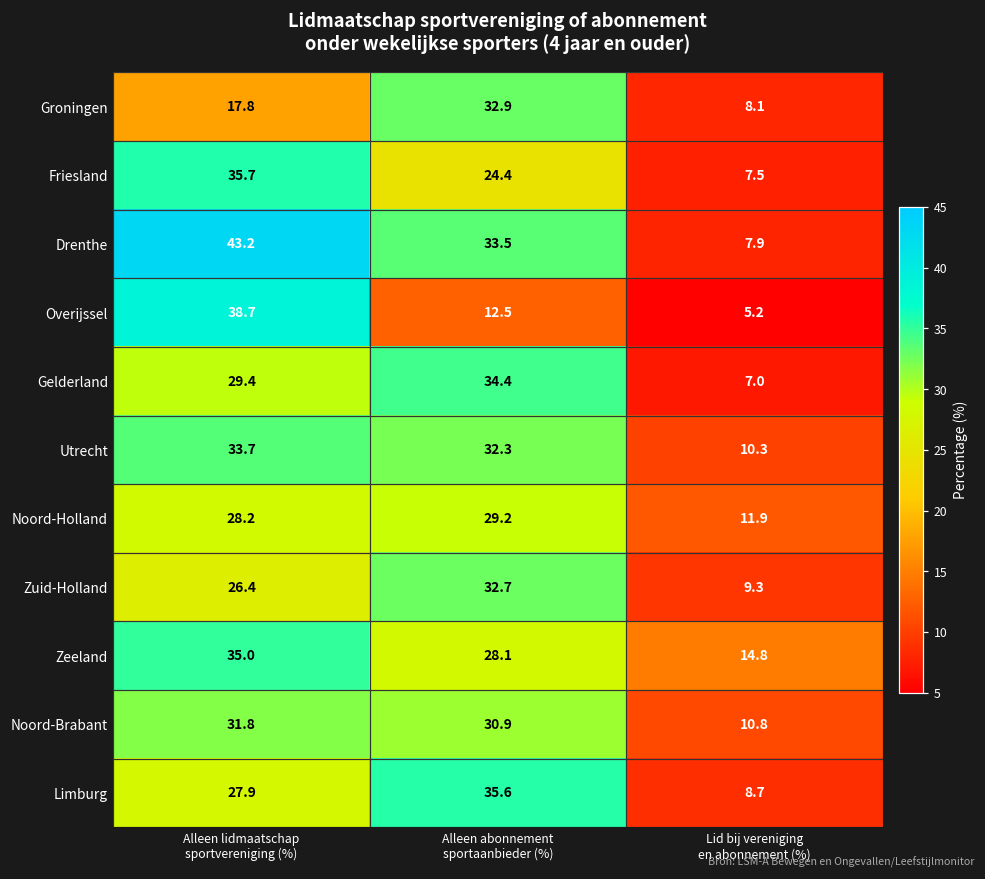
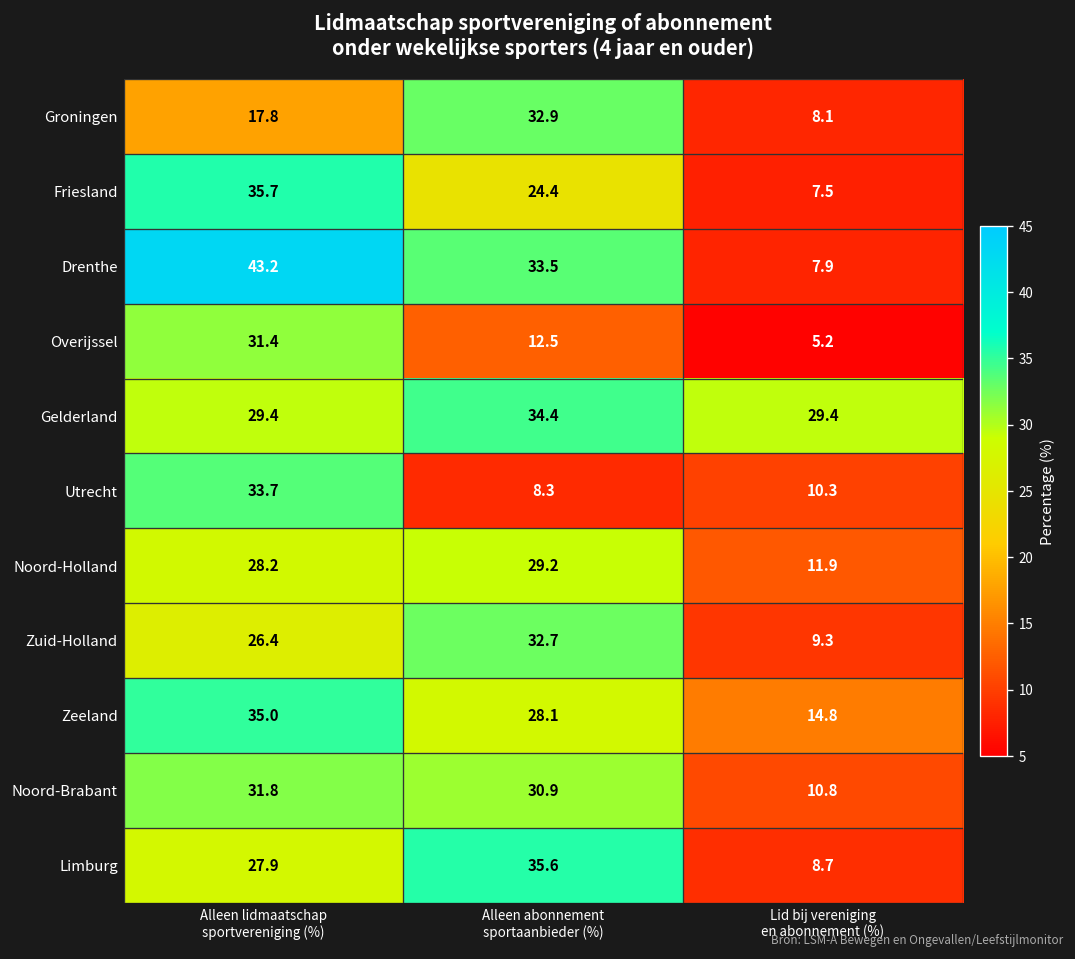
  {
    "Groningen": {
      "Alleen lidmaatschap sportvereniging (%)": 17.8,
      "Alleen abonnement sportaanbieder (%)": 32.9,
      "Lid bij vereniging en abonnement (%)": 8.1
    },
    "Friesland": {
      "Alleen lidmaatschap sportvereniging (%)": 35.7,
      "Alleen abonnement sportaanbieder (%)": 24.4,
      "Lid bij vereniging en abonnement (%)": 7.5
    },
    "Drenthe": {
      "Alleen lidmaatschap sportvereniging (%)": 43.2,
      "Alleen abonnement sportaanbieder (%)": 33.5,
      "Lid bij vereniging en abonnement (%)": 7.9
    },
    "Overijssel": {
-     "Alleen lidmaatschap sportvereniging (%)": 38.7,
+     "Alleen lidmaatschap sportvereniging (%)": 31.4,
      "Alleen abonnement sportaanbieder (%)": 12.5,
      "Lid bij vereniging en abonnement (%)": 5.2
    },
    "Gelderland": {
      "Alleen lidmaatschap sportvereniging (%)": 29.4,
      "Alleen abonnement sportaanbieder (%)": 34.4,
-     "Lid bij vereniging en abonnement (%)": 7.0
+     "Lid bij vereniging en abonnement (%)": 29.4
    },
    "Utrecht": {
      "Alleen lidmaatschap sportvereniging (%)": 33.7,
-     "Alleen abonnement sportaanbieder (%)": 32.3,
+     "Alleen abonnement sportaanbieder (%)": 8.3,
      "Lid bij vereniging en abonnement (%)": 10.3
    },
    "Noord-Holland": {
      "Alleen lidmaatschap sportvereniging (%)": 28.2,
      "Alleen abonnement sportaanbieder (%)": 29.2,
      "Lid bij vereniging en abonnement (%)": 11.9
    },
    "Zuid-Holland": {
      "Alleen lidmaatschap sportvereniging (%)": 26.4,
      "Alleen abonnement sportaanbieder (%)": 32.7,
      "Lid bij vereniging en abonnement (%)": 9.3
    },
    "Zeeland": {
      "Alleen lidmaatschap sportvereniging (%)": 35.0,
      "Alleen abonnement sportaanbieder (%)": 28.1,
      "Lid bij vereniging en abonnement (%)": 14.8
    },
    "Noord-Brabant": {
      "Alleen lidmaatschap sportvereniging (%)": 31.8,
      "Alleen abonnement sportaanbieder (%)": 30.9,
      "Lid bij vereniging en abonnement (%)": 10.8
    },
    "Limburg": {
      "Alleen lidmaatschap sportvereniging (%)": 27.9,
      "Alleen abonnement sportaanbieder (%)": 35.6,
      "Lid bij vereniging en abonnement (%)": 8.7
    }
  }
